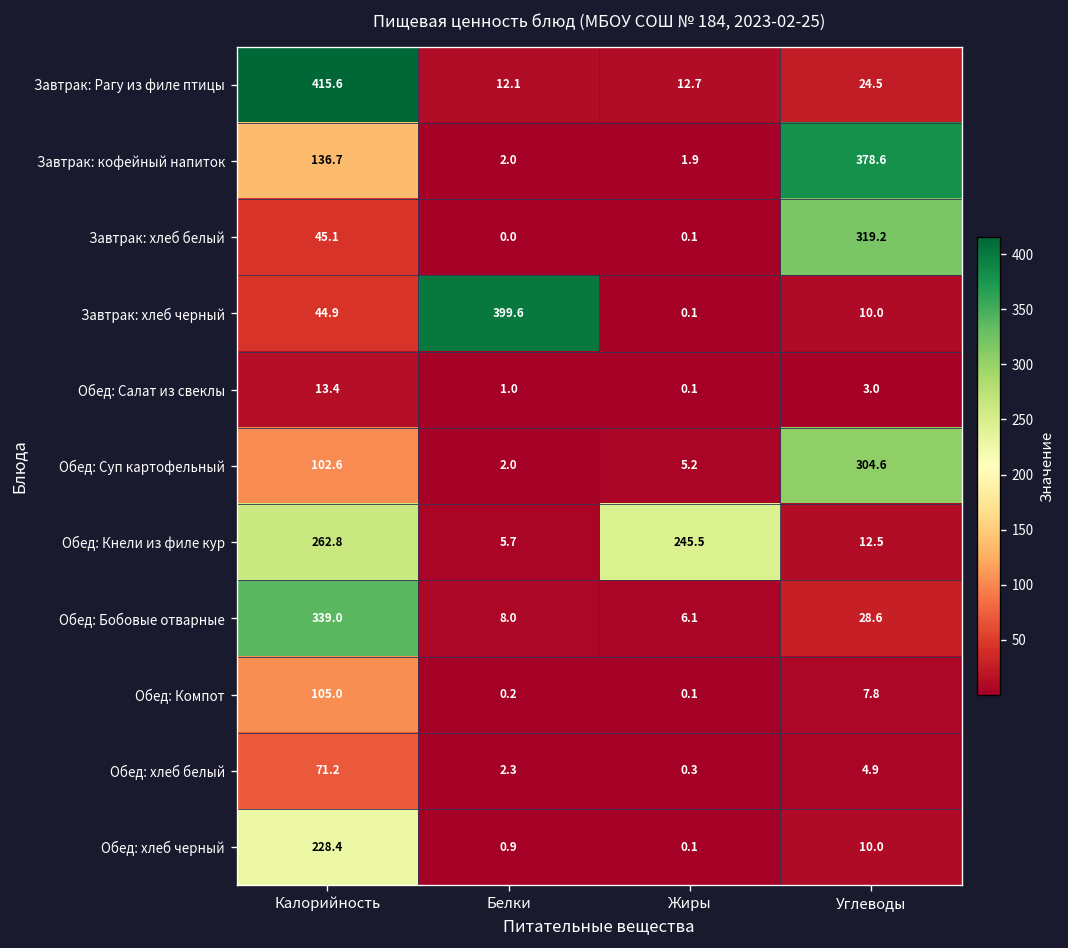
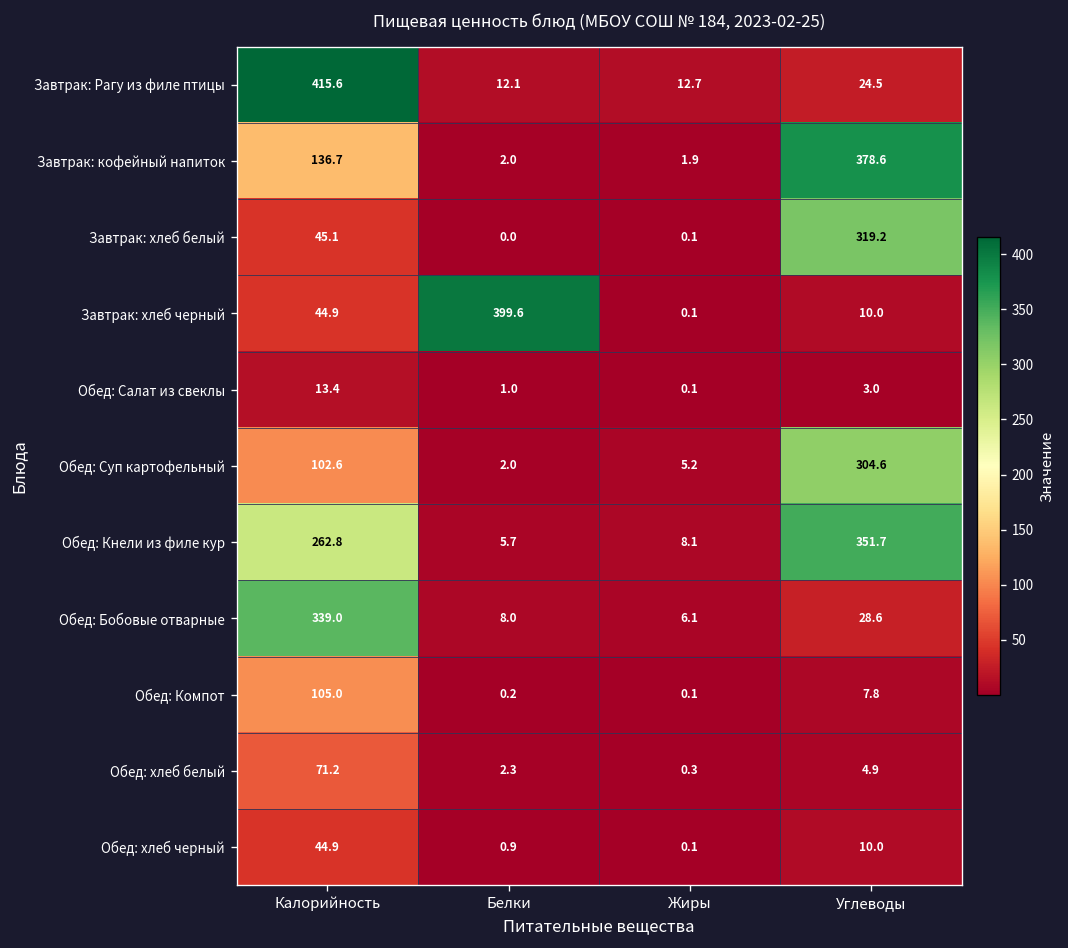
  {
    "Завтрак: Рагу из филе птицы": {
      "Калорийность": 415.6,
      "Белки": 12.1,
      "Жиры": 12.7,
      "Углеводы": 24.5
    },
    "Завтрак: кофейный напиток": {
      "Калорийность": 136.7,
      "Белки": 2.0,
      "Жиры": 1.9,
      "Углеводы": 378.6
    },
    "Завтрак: хлеб белый": {
      "Калорийность": 45.1,
      "Белки": 0.0,
      "Жиры": 0.1,
      "Углеводы": 319.2
    },
    "Завтрак: хлеб черный": {
      "Калорийность": 44.9,
      "Белки": 399.6,
      "Жиры": 0.1,
      "Углеводы": 10.0
    },
    "Обед: Салат из свеклы": {
      "Калорийность": 13.4,
      "Белки": 1.0,
      "Жиры": 0.1,
      "Углеводы": 3.0
    },
    "Обед: Суп картофельный": {
      "Калорийность": 102.6,
      "Белки": 2.0,
      "Жиры": 5.2,
      "Углеводы": 304.6
    },
    "Обед: Кнели из филе кур": {
      "Калорийность": 262.8,
      "Белки": 5.7,
-     "Жиры": 245.5,
-     "Углеводы": 12.5
+     "Жиры": 8.1,
+     "Углеводы": 351.7
    },
    "Обед: Бобовые отварные": {
      "Калорийность": 339.0,
      "Белки": 8.0,
      "Жиры": 6.1,
      "Углеводы": 28.6
    },
    "Обед: Компот": {
      "Калорийность": 105.0,
      "Белки": 0.2,
      "Жиры": 0.1,
      "Углеводы": 7.8
    },
    "Обед: хлеб белый": {
      "Калорийность": 71.2,
      "Белки": 2.3,
      "Жиры": 0.3,
      "Углеводы": 4.9
    },
    "Обед: хлеб черный": {
-     "Калорийность": 228.4,
+     "Калорийность": 44.9,
      "Белки": 0.9,
      "Жиры": 0.1,
      "Углеводы": 10.0
    }
  }
